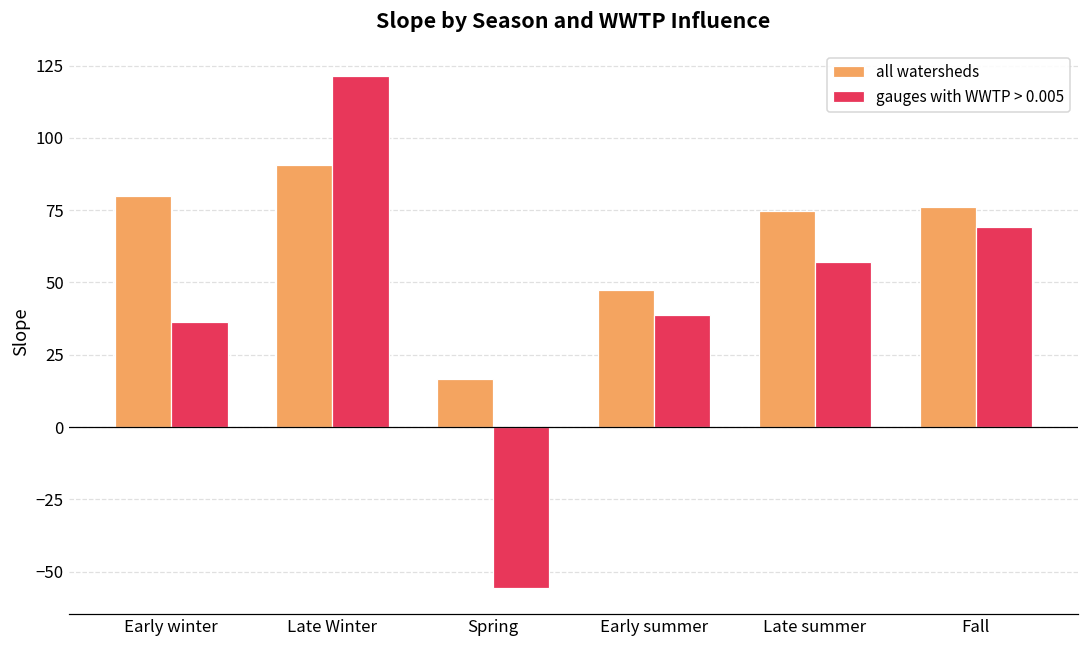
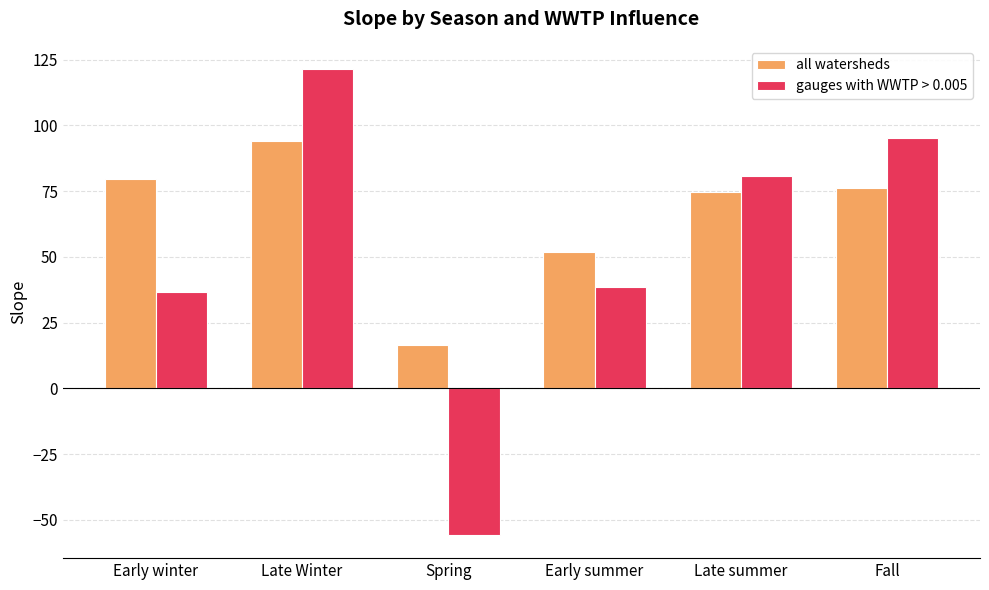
  {
    "all watersheds": {
      "Early winter": 80,
-     "Late Winter": 91,
+     "Late Winter": 94,
      "Spring": 16,
-     "Early summer": 47,
+     "Early summer": 52,
      "Late summer": 75,
      "Fall": 76
    },
    "gauges with WWTP > 0.005": {
      "Early winter": 37,
      "Late Winter": 121,
      "Spring": -56,
      "Early summer": 39,
-     "Late summer": 57,
-     "Fall": 69
+     "Late summer": 81,
+     "Fall": 95
    }
  }
